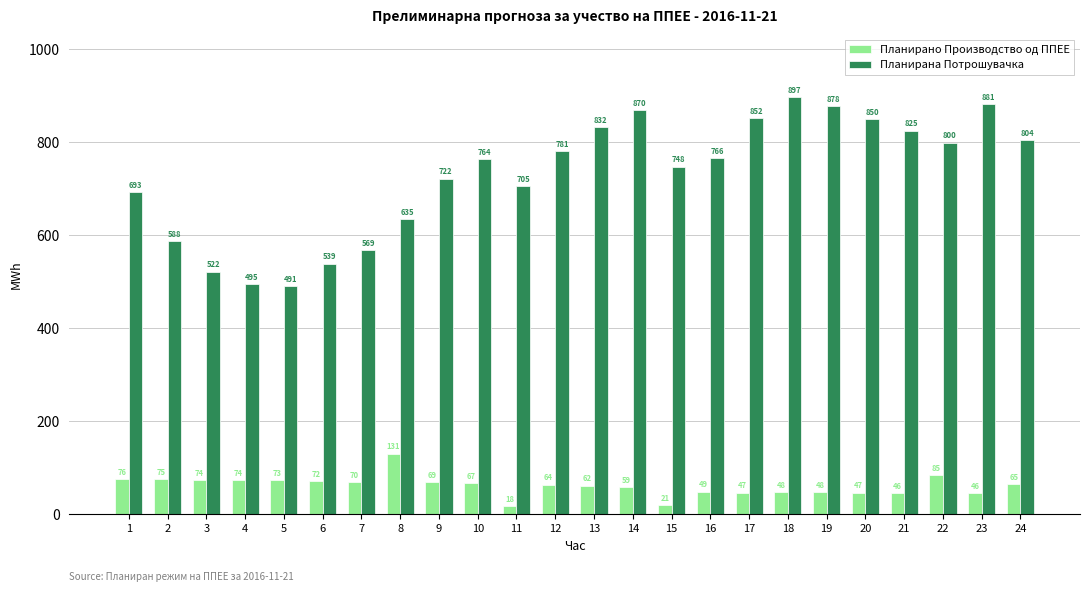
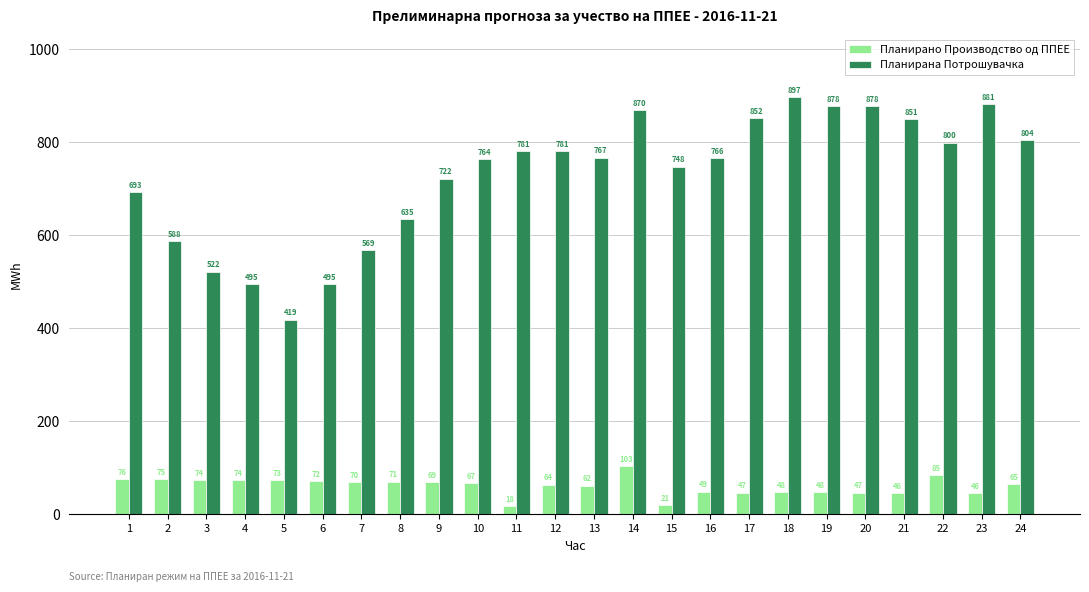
  {
    "Планирано Производство од ППЕЕ": {
      "1": 76,
      "2": 75,
      "3": 74,
      "4": 74,
      "5": 73,
      "6": 72,
      "7": 70,
-     "8": 131,
+     "8": 71,
      "9": 69,
      "10": 67,
      "11": 18,
      "12": 64,
      "13": 62,
-     "14": 59,
+     "14": 103,
      "15": 21,
      "16": 49,
      "17": 47,
      "18": 48,
      "19": 48,
      "20": 47,
      "21": 46,
      "22": 85,
      "23": 46,
      "24": 65
    },
    "Планирана Потрошувачка": {
      "1": 693,
      "2": 588,
      "3": 522,
      "4": 495,
-     "5": 491,
-     "6": 539,
+     "5": 419,
+     "6": 495,
      "7": 569,
      "8": 635,
      "9": 722,
      "10": 764,
-     "11": 705,
+     "11": 781,
      "12": 781,
-     "13": 832,
+     "13": 767,
      "14": 870,
      "15": 748,
      "16": 766,
      "17": 852,
      "18": 897,
      "19": 878,
-     "20": 850,
-     "21": 825,
+     "20": 878,
+     "21": 851,
      "22": 800,
      "23": 881,
      "24": 804
    }
  }
